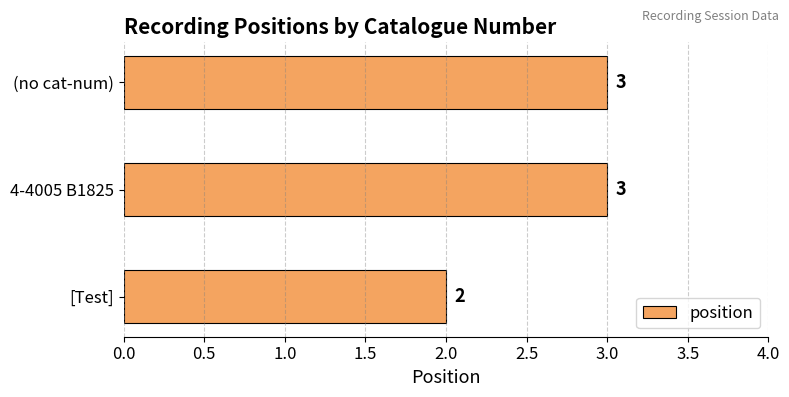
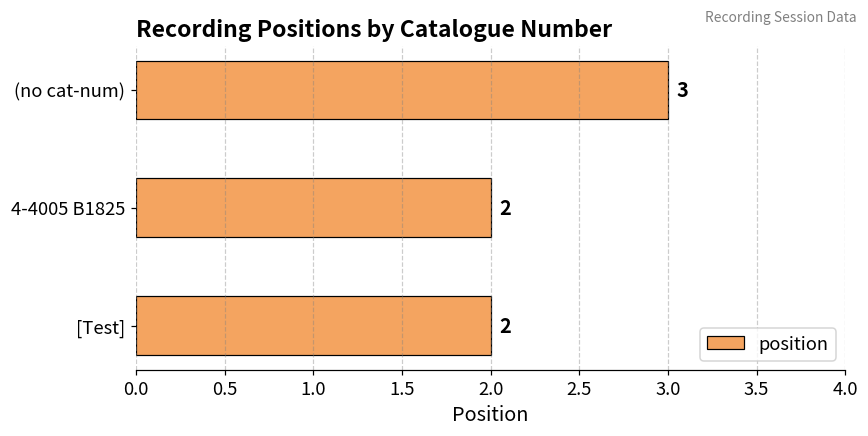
  {
    "(no cat-num)": 3,
-   "4-4005 B1825": 3,
+   "4-4005 B1825": 2,
    "[Test]": 2
  }
